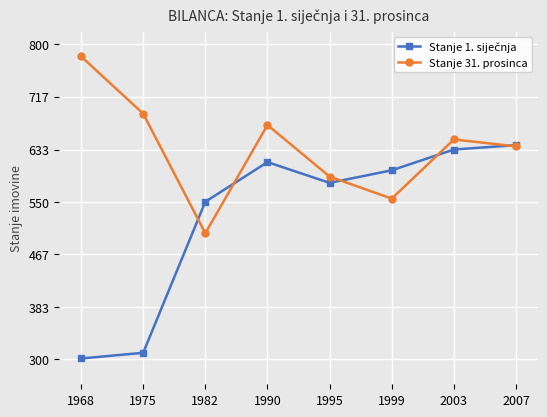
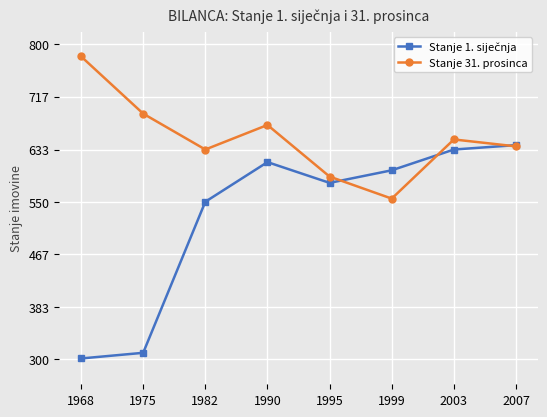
  {
    "Stanje 1. siječnja": {
      "1968": 300,
      "1975": 310,
      "1982": 550,
      "1990": 610,
      "1995": 580,
      "1999": 600,
      "2003": 630
    },
    "Stanje 31. prosinca": {
      "1968": 780,
      "1975": 690,
-     "1982": 500,
+     "1982": 630,
      "1990": 670,
      "1995": 590,
      "1999": 560,
      "2003": 650
    }
  }
